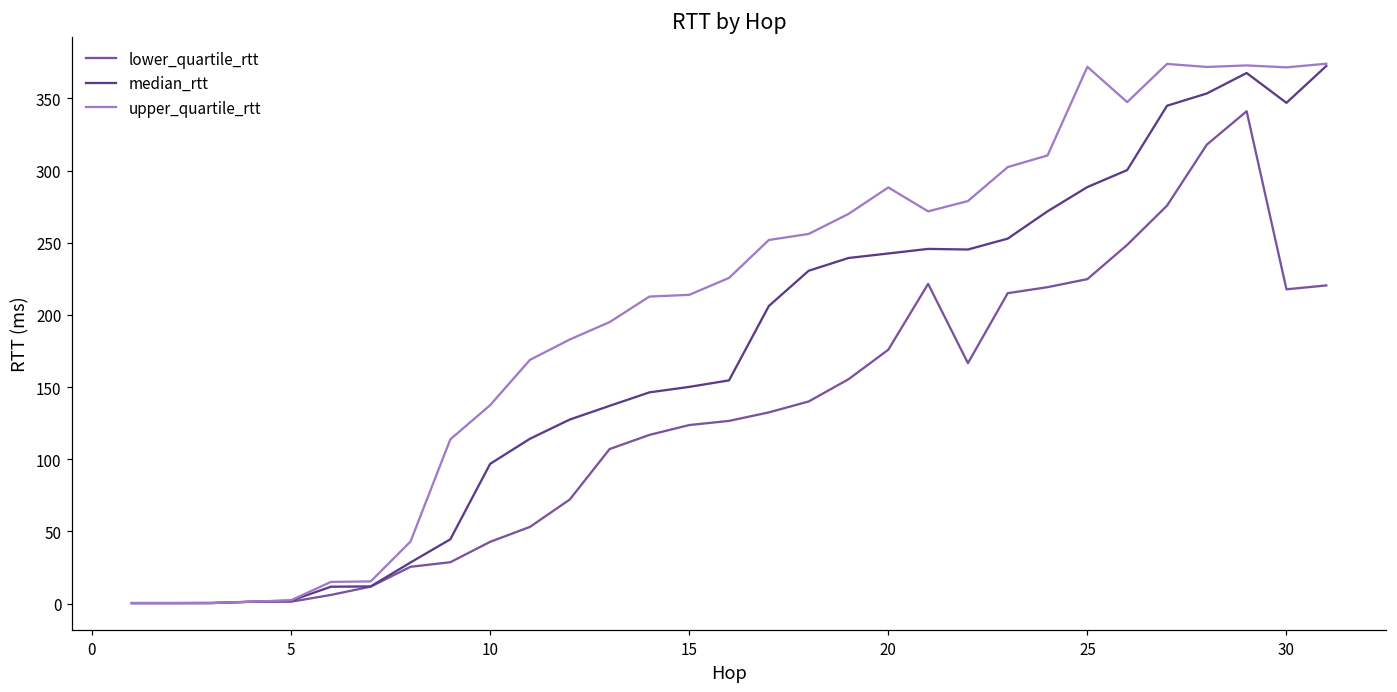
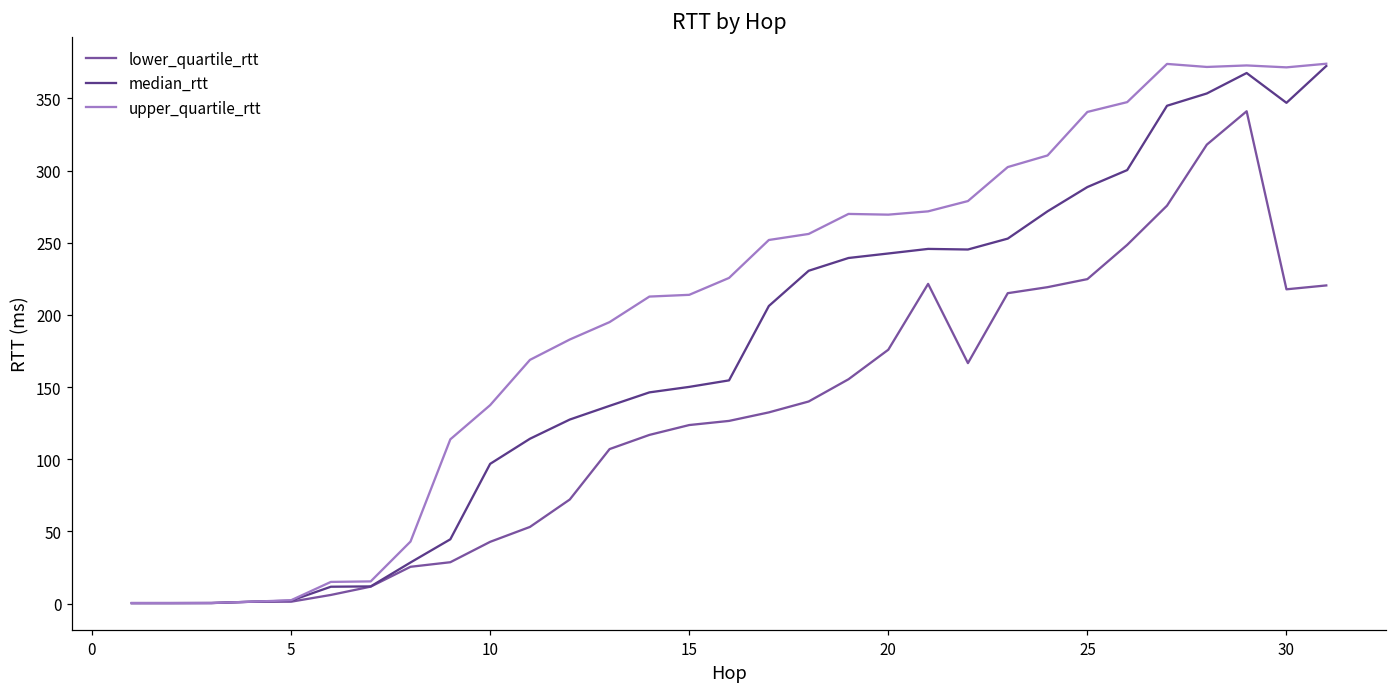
  {
    "upper_quartile_rtt": {
      "10": 137,
      "15": 214,
-     "20": 288,
-     "25": 372,
+     "20": 269,
+     "25": 341,
      "30": 371
    }
  }
